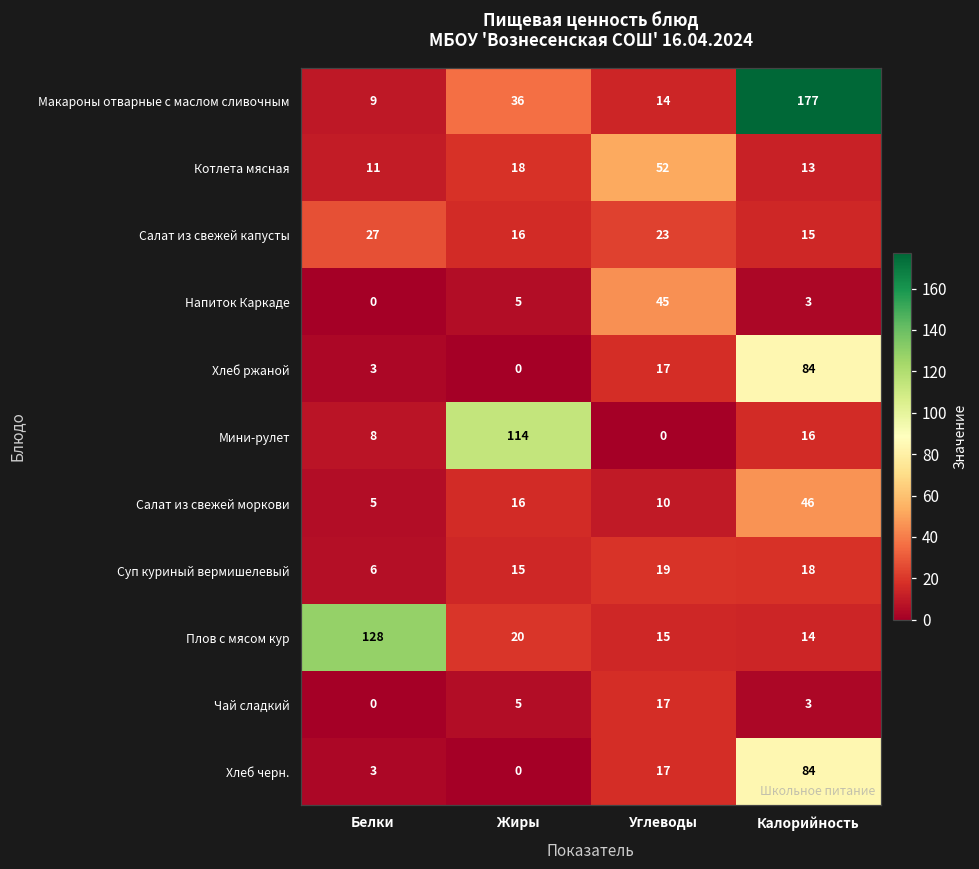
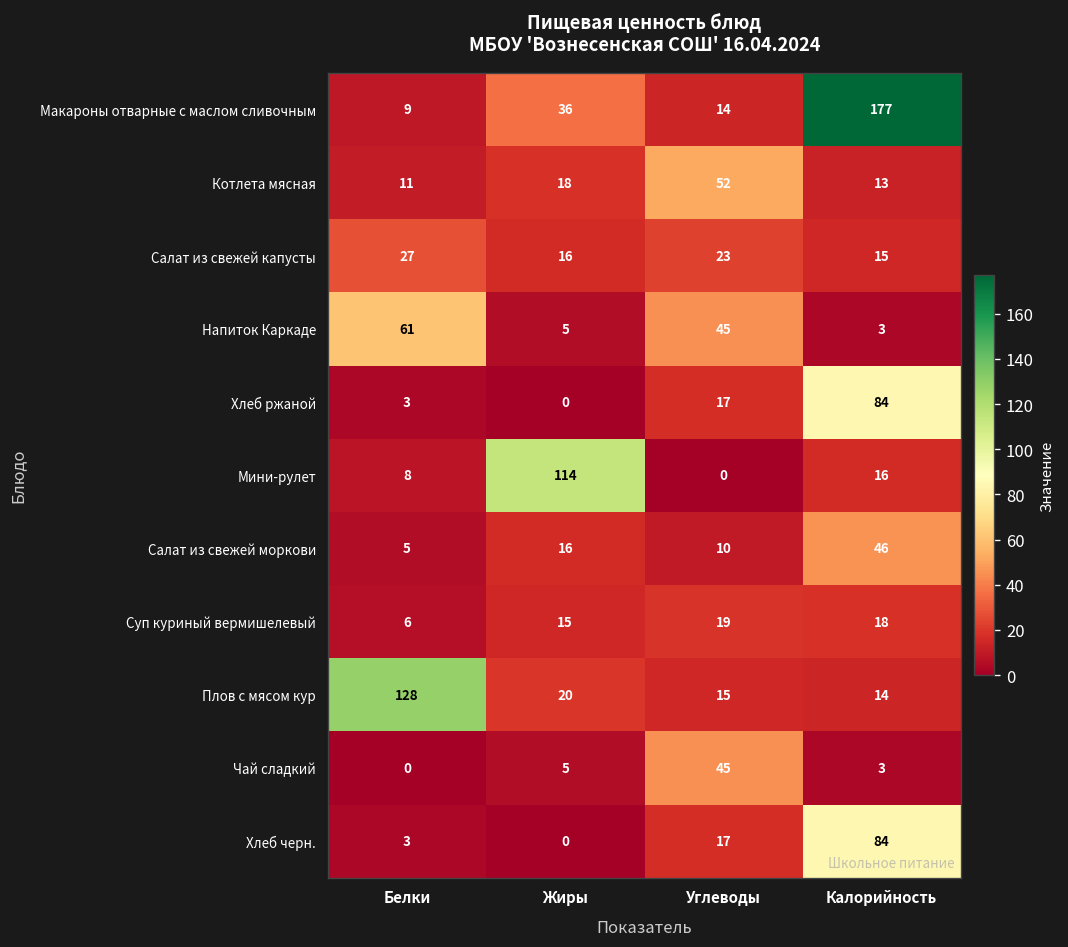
  {
    "Макароны отварные с маслом сливочным": {
      "Белки": 9,
      "Жиры": 36,
      "Углеводы": 14,
      "Калорийность": 177
    },
    "Котлета мясная": {
      "Белки": 11,
      "Жиры": 18,
      "Углеводы": 52,
      "Калорийность": 13
    },
    "Салат из свежей капусты": {
      "Белки": 27,
      "Жиры": 16,
      "Углеводы": 23,
      "Калорийность": 15
    },
    "Напиток Каркаде": {
-     "Белки": 0,
+     "Белки": 61,
      "Жиры": 5,
      "Углеводы": 45,
      "Калорийность": 3
    },
    "Хлеб ржаной": {
      "Белки": 3,
      "Жиры": 0,
      "Углеводы": 17,
      "Калорийность": 84
    },
    "Мини-рулет": {
      "Белки": 8,
      "Жиры": 114,
      "Углеводы": 0,
      "Калорийность": 16
    },
    "Салат из свежей моркови": {
      "Белки": 5,
      "Жиры": 16,
      "Углеводы": 10,
      "Калорийность": 46
    },
    "Суп куриный вермишелевый": {
      "Белки": 6,
      "Жиры": 15,
      "Углеводы": 19,
      "Калорийность": 18
    },
    "Плов с мясом кур": {
      "Белки": 128,
      "Жиры": 20,
      "Углеводы": 15,
      "Калорийность": 14
    },
    "Чай сладкий": {
      "Белки": 0,
      "Жиры": 5,
-     "Углеводы": 17,
+     "Углеводы": 45,
      "Калорийность": 3
    },
    "Хлеб черн.": {
      "Белки": 3,
      "Жиры": 0,
      "Углеводы": 17
    }
  }
